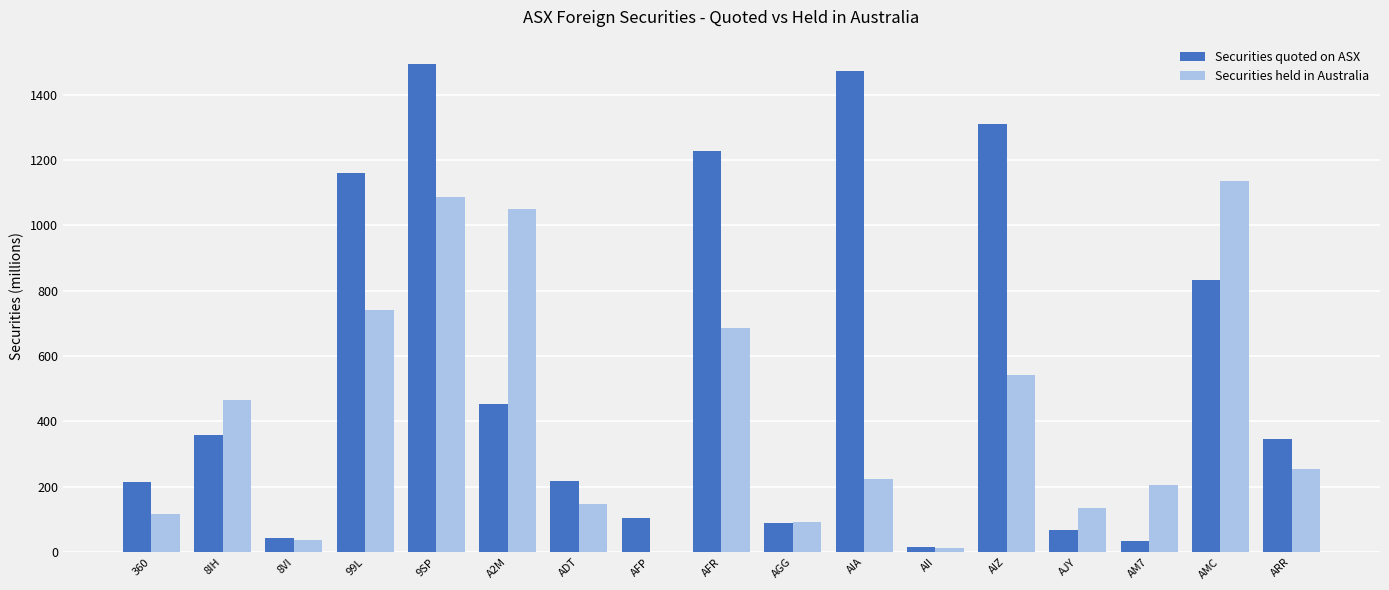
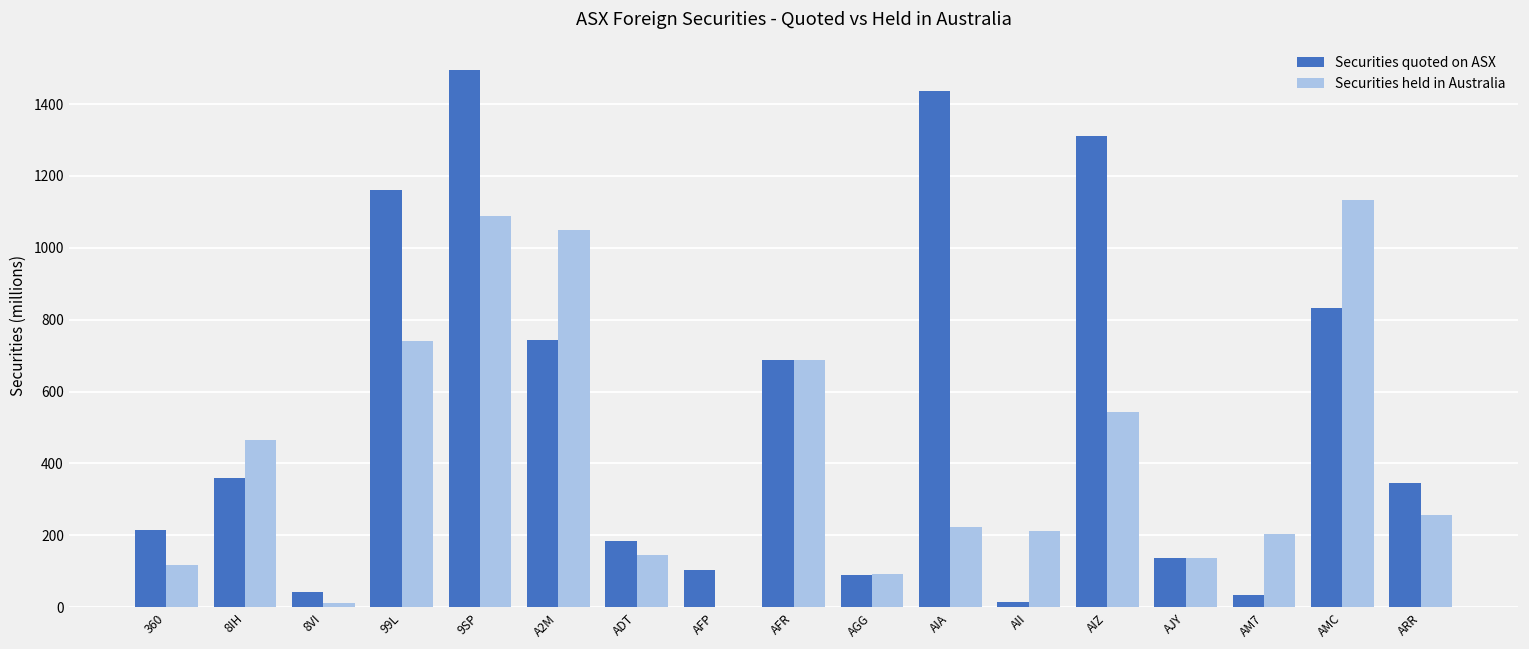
  {
    "Securities quoted on ASX": {
      "360": 210,
      "8IH": 360,
      "8VI": 40,
      "99L": 1160,
      "9SP": 1490,
-     "A2M": 450,
-     "ADT": 220,
+     "A2M": 740,
+     "ADT": 180,
      "AFP": 100,
-     "AFR": 1230,
+     "AFR": 690,
      "AGG": 90,
-     "AIA": 1470,
+     "AIA": 1440,
      "AII": 20,
      "AIZ": 1310,
-     "AJY": 70,
+     "AJY": 140,
      "AM7": 30,
      "AMC": 830,
      "ARR": 340
    },
    "Securities held in Australia": {
      "360": 120,
      "8IH": 460,
-     "8VI": 40,
+     "8VI": 10,
      "99L": 740,
      "9SP": 1090,
      "A2M": 1050,
      "ADT": 150,
      "AFR": 690,
      "AGG": 90,
      "AIA": 220,
-     "AII": 10,
+     "AII": 210,
      "AIZ": 540,
      "AJY": 140,
      "AM7": 200,
      "AMC": 1130,
      "ARR": 260
    }
  }
